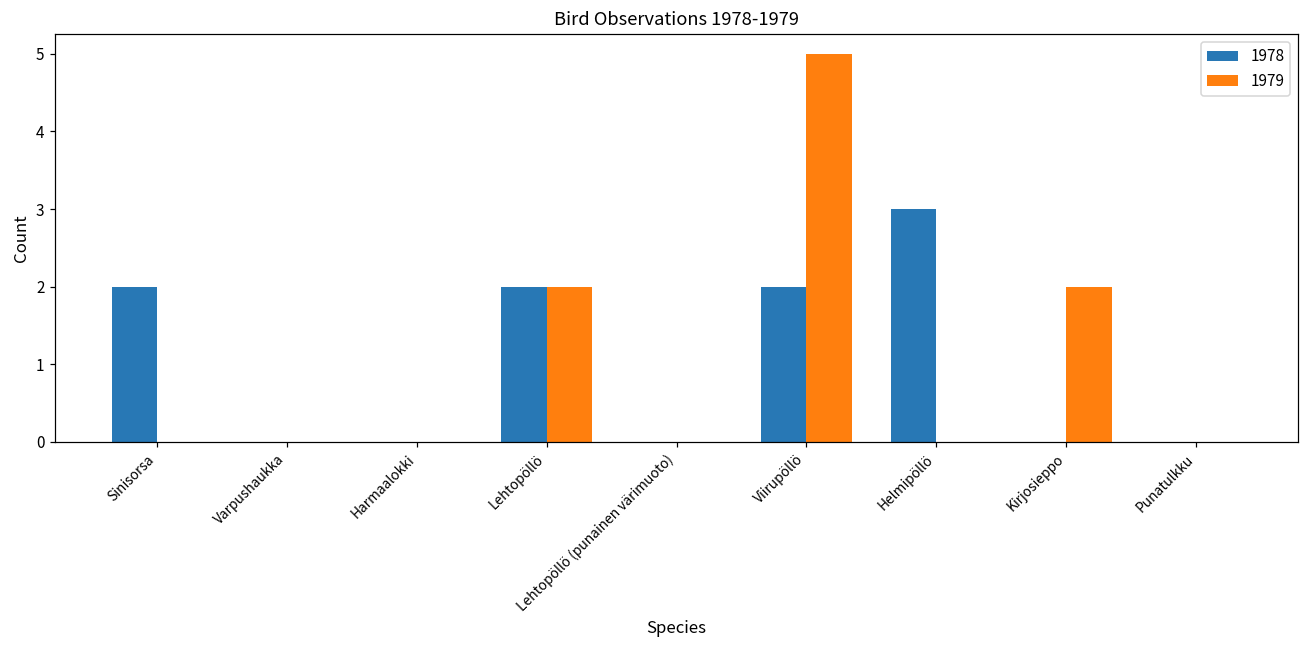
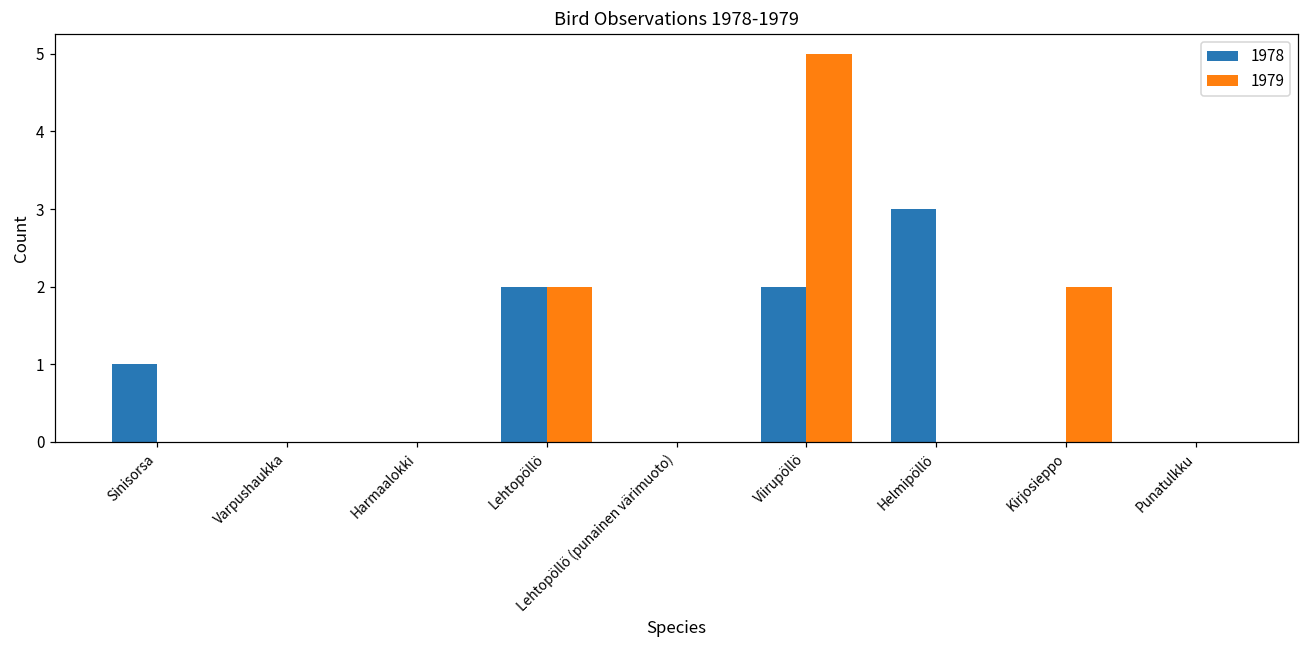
  {
    "1978": {
-     "Sinisorsa": 2,
+     "Sinisorsa": 1,
      "Varpushaukka": 0,
      "Harmaalokki": 0,
      "Lehtopöllö": 2,
      "Lehtopöllö (punainen värimuoto)": 0,
      "Viirupöllö": 2,
      "Helmipöllö": 3,
      "Kirjosieppo": 0,
      "Punatulkku": 0
    },
    "1979": {
      "Sinisorsa": 0,
      "Varpushaukka": 0,
      "Harmaalokki": 0,
      "Lehtopöllö": 2,
      "Lehtopöllö (punainen värimuoto)": 0,
      "Viirupöllö": 5,
      "Helmipöllö": 0,
      "Kirjosieppo": 2,
      "Punatulkku": 0
    }
  }
